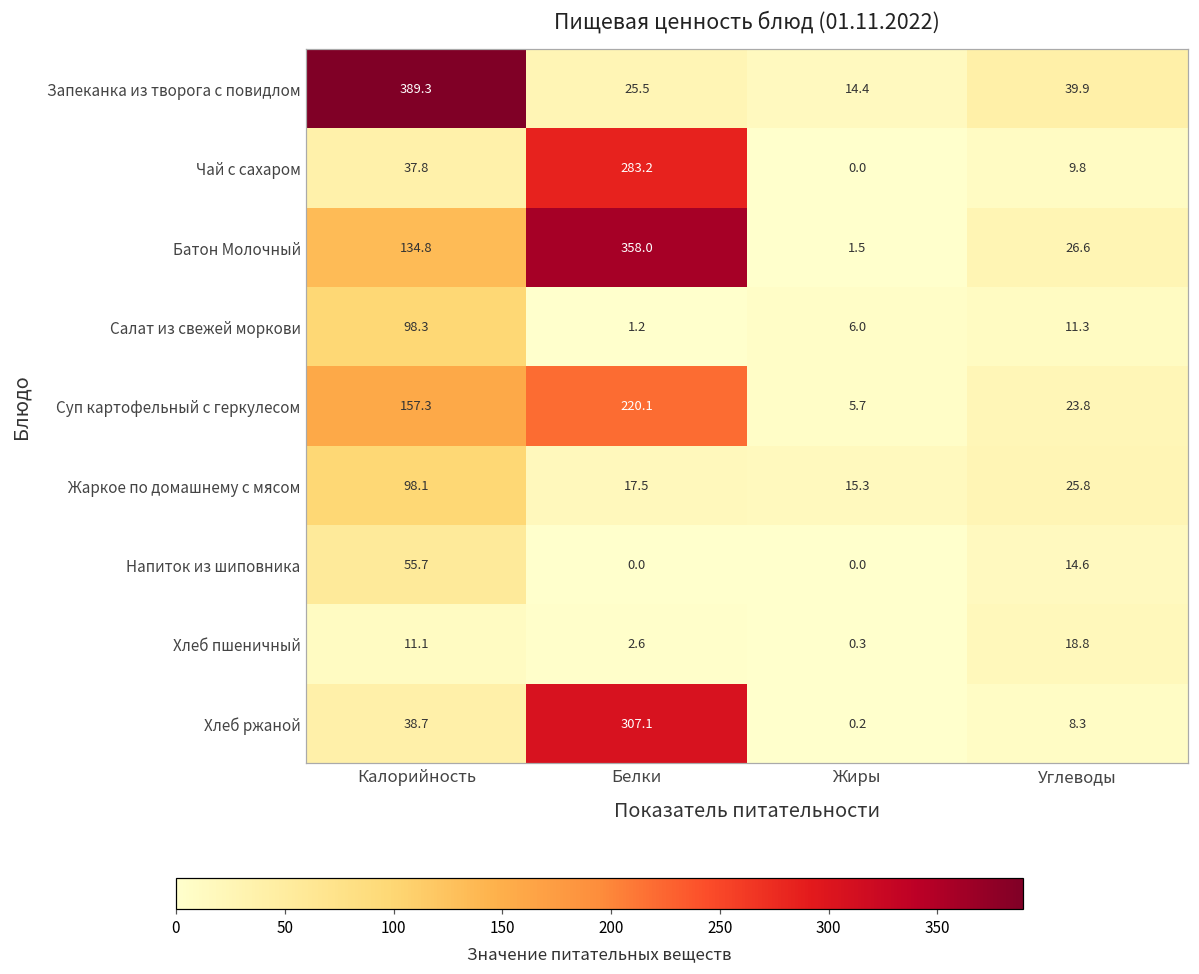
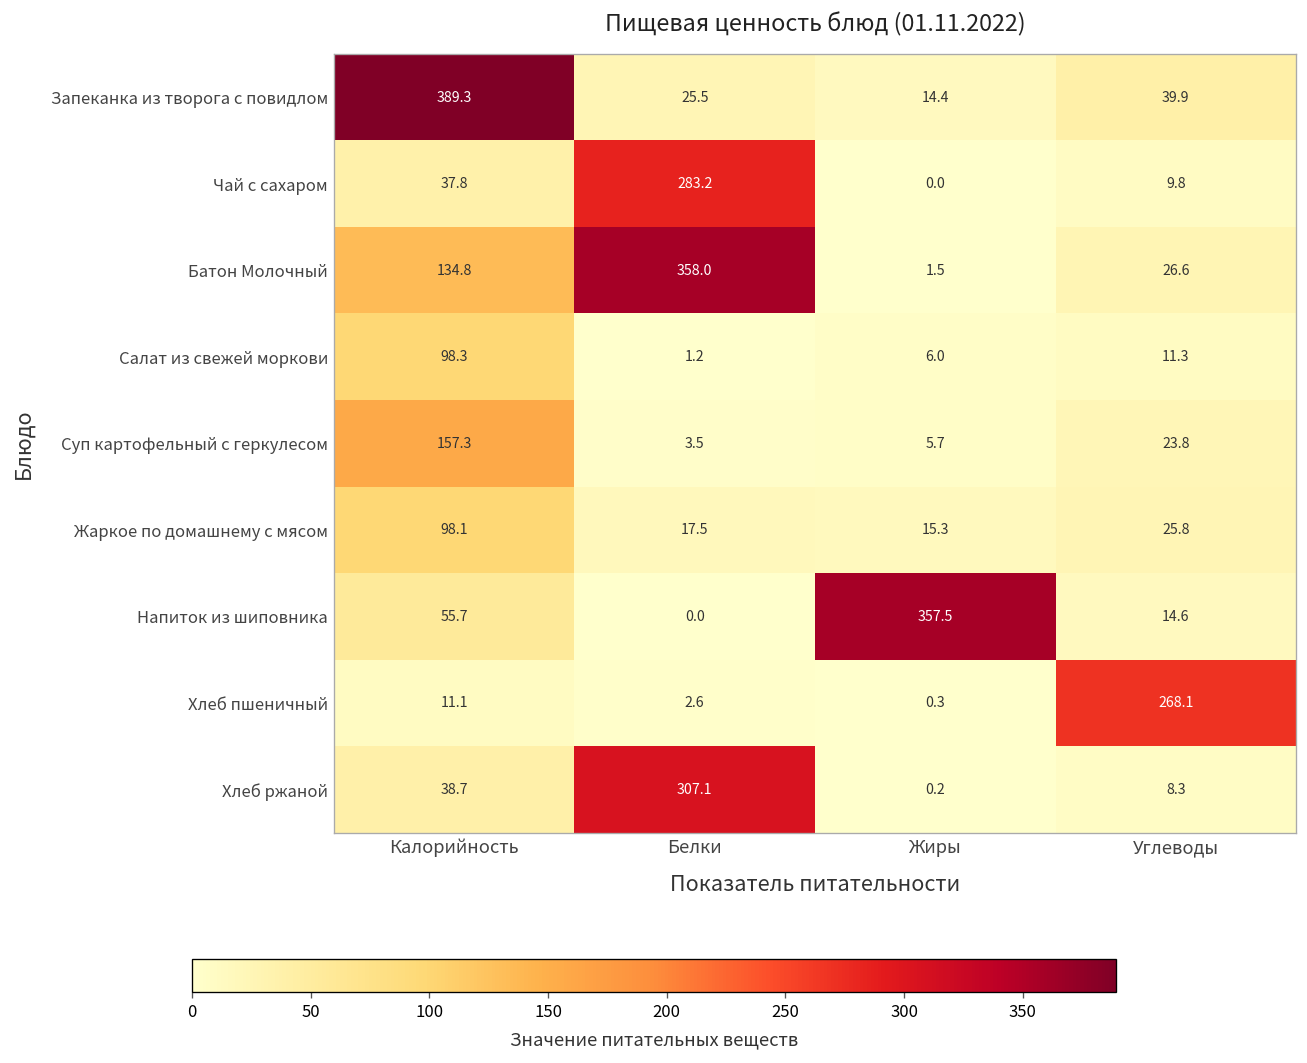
  {
    "Запеканка из творога с повидлом": {
      "Калорийность": 389.3,
      "Белки": 25.5,
      "Жиры": 14.4,
      "Углеводы": 39.9
    },
    "Чай с сахаром": {
      "Калорийность": 37.8,
      "Белки": 283.2,
      "Жиры": 0.0,
      "Углеводы": 9.8
    },
    "Батон Молочный": {
      "Калорийность": 134.8,
      "Белки": 358.0,
      "Жиры": 1.5,
      "Углеводы": 26.6
    },
    "Салат из свежей моркови": {
      "Калорийность": 98.3,
      "Белки": 1.2,
      "Жиры": 6.0,
      "Углеводы": 11.3
    },
    "Суп картофельный с геркулесом": {
      "Калорийность": 157.3,
-     "Белки": 220.1,
+     "Белки": 3.5,
      "Жиры": 5.7,
      "Углеводы": 23.8
    },
    "Жаркое по домашнему с мясом": {
      "Калорийность": 98.1,
      "Белки": 17.5,
      "Жиры": 15.3,
      "Углеводы": 25.8
    },
    "Напиток из шиповника": {
      "Калорийность": 55.7,
      "Белки": 0.0,
-     "Жиры": 0.0,
+     "Жиры": 357.5,
      "Углеводы": 14.6
    },
    "Хлеб пшеничный": {
      "Калорийность": 11.1,
      "Белки": 2.6,
      "Жиры": 0.3,
-     "Углеводы": 18.8
+     "Углеводы": 268.1
    },
    "Хлеб ржаной": {
      "Калорийность": 38.7,
      "Белки": 307.1,
      "Жиры": 0.2,
      "Углеводы": 8.3
    }
  }
